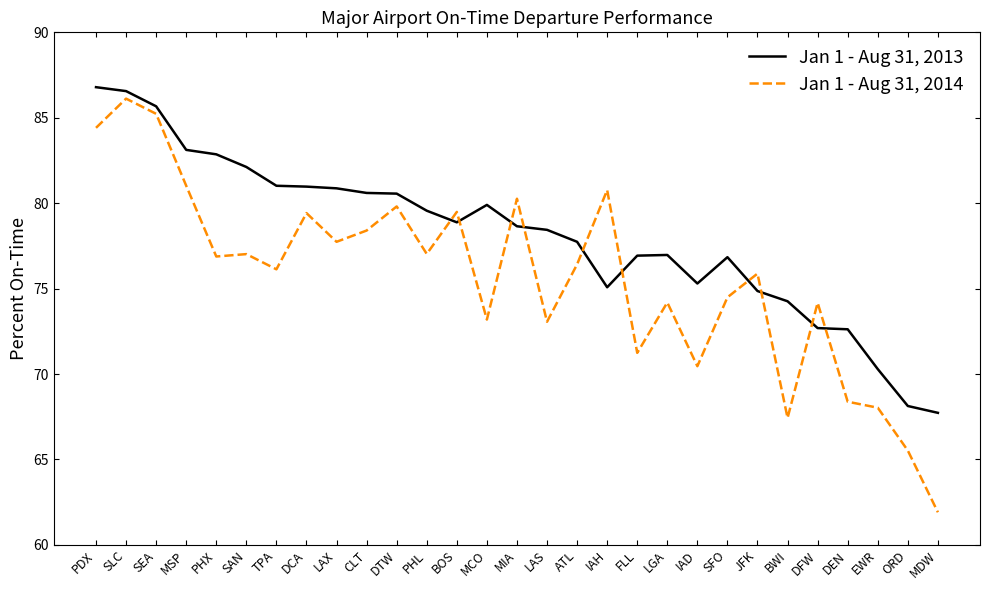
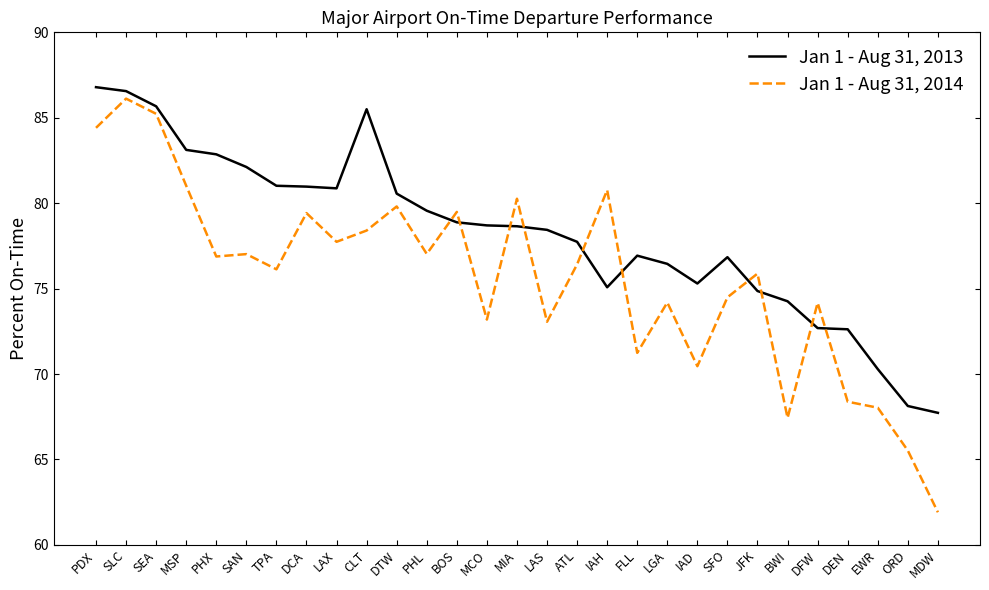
  {
    "Jan 1 - Aug 31, 2013": {
      "PDX": 86.8,
      "SLC": 86.6,
      "SEA": 85.7,
      "MSP": 83.1,
      "PHX": 82.9,
      "SAN": 82.1,
      "TPA": 81.0,
      "DCA": 81.0,
      "LAX": 80.9,
-     "CLT": 80.6,
+     "CLT": 85.5,
      "DTW": 80.6,
      "PHL": 79.6,
      "BOS": 78.9,
-     "MCO": 79.9,
+     "MCO": 78.7,
      "MIA": 78.7,
      "LAS": 78.4,
      "ATL": 77.7,
      "IAH": 75.1,
      "FLL": 76.9,
-     "LGA": 77.0,
+     "LGA": 76.5,
      "IAD": 75.3,
      "SFO": 76.8,
      "JFK": 74.9,
      "BWI": 74.3,
      "DFW": 72.7,
      "DEN": 72.6,
      "EWR": 70.3,
      "ORD": 68.1,
      "MDW": 67.7
    },
    "Jan 1 - Aug 31, 2014": {
      "PDX": 84.4,
      "SLC": 86.1,
      "SEA": 85.2,
      "MSP": 81.0,
      "PHX": 76.9,
      "SAN": 77.0,
      "TPA": 76.1,
      "DCA": 79.4,
      "LAX": 77.7,
      "CLT": 78.4,
      "DTW": 79.8,
      "PHL": 77.0,
      "BOS": 79.5,
      "MCO": 73.2,
      "MIA": 80.3,
      "LAS": 73.1,
      "ATL": 76.4,
      "IAH": 80.8,
      "FLL": 71.2,
      "LGA": 74.2,
      "IAD": 70.5,
      "SFO": 74.5,
      "JFK": 75.9,
      "BWI": 67.4,
      "DFW": 74.2,
      "DEN": 68.4,
      "EWR": 68.0,
      "ORD": 65.5,
      "MDW": 61.9
    }
  }
